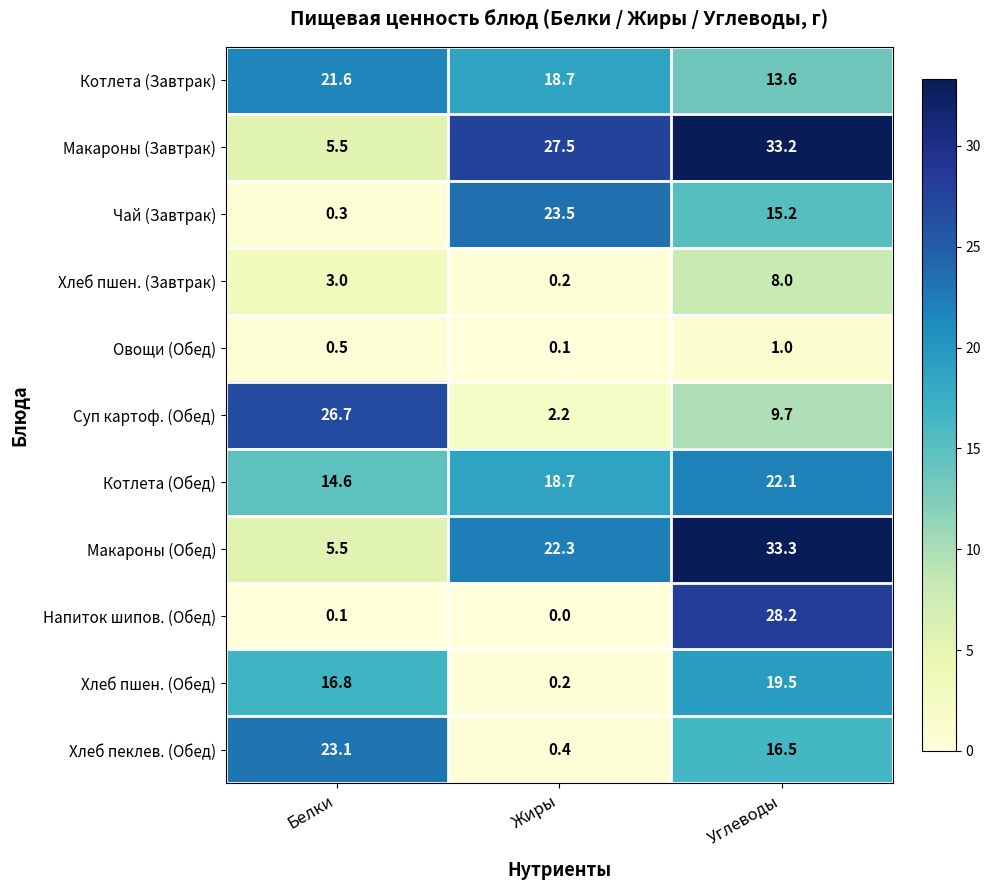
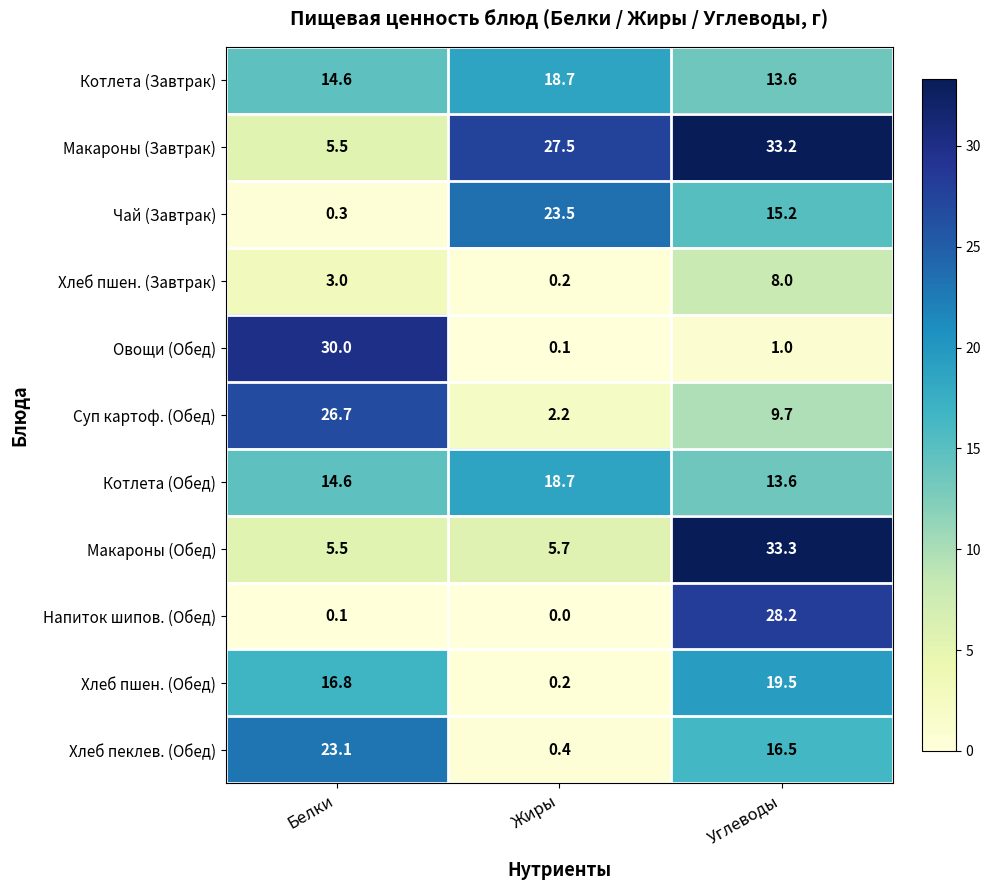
  {
    "Котлета (Завтрак)": {
-     "Белки": 21.6,
+     "Белки": 14.6,
      "Жиры": 18.7,
      "Углеводы": 13.6
    },
    "Макароны (Завтрак)": {
      "Белки": 5.5,
      "Жиры": 27.5,
      "Углеводы": 33.2
    },
    "Чай (Завтрак)": {
      "Белки": 0.3,
      "Жиры": 23.5,
      "Углеводы": 15.2
    },
    "Хлеб пшен. (Завтрак)": {
      "Белки": 3.0,
      "Жиры": 0.2,
      "Углеводы": 8.0
    },
    "Овощи (Обед)": {
-     "Белки": 0.5,
+     "Белки": 30.0,
      "Жиры": 0.1,
      "Углеводы": 1.0
    },
    "Суп картоф. (Обед)": {
      "Белки": 26.7,
      "Жиры": 2.2,
      "Углеводы": 9.7
    },
    "Котлета (Обед)": {
      "Белки": 14.6,
      "Жиры": 18.7,
-     "Углеводы": 22.1
+     "Углеводы": 13.6
    },
    "Макароны (Обед)": {
      "Белки": 5.5,
-     "Жиры": 22.3,
+     "Жиры": 5.7,
      "Углеводы": 33.3
    },
    "Напиток шипов. (Обед)": {
      "Белки": 0.1,
      "Жиры": 0.0,
      "Углеводы": 28.2
    },
    "Хлеб пшен. (Обед)": {
      "Белки": 16.8,
      "Жиры": 0.2,
      "Углеводы": 19.5
    },
    "Хлеб пеклев. (Обед)": {
      "Белки": 23.1,
      "Жиры": 0.4,
      "Углеводы": 16.5
    }
  }
